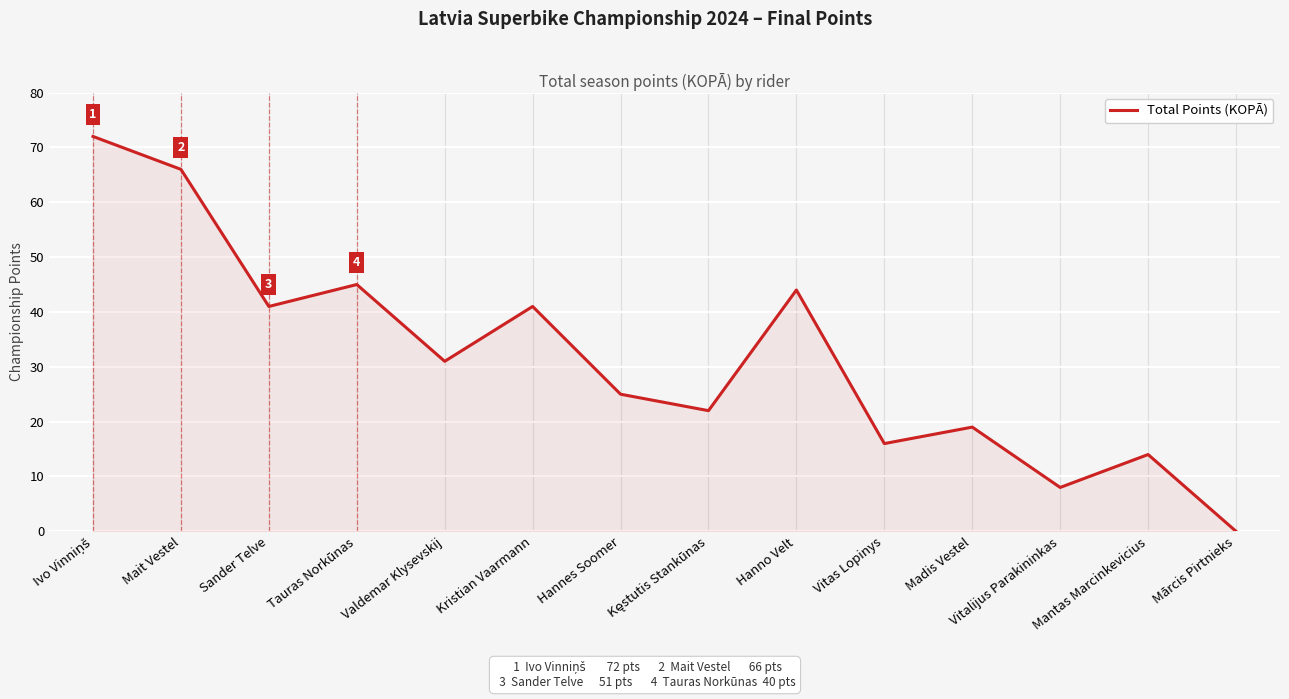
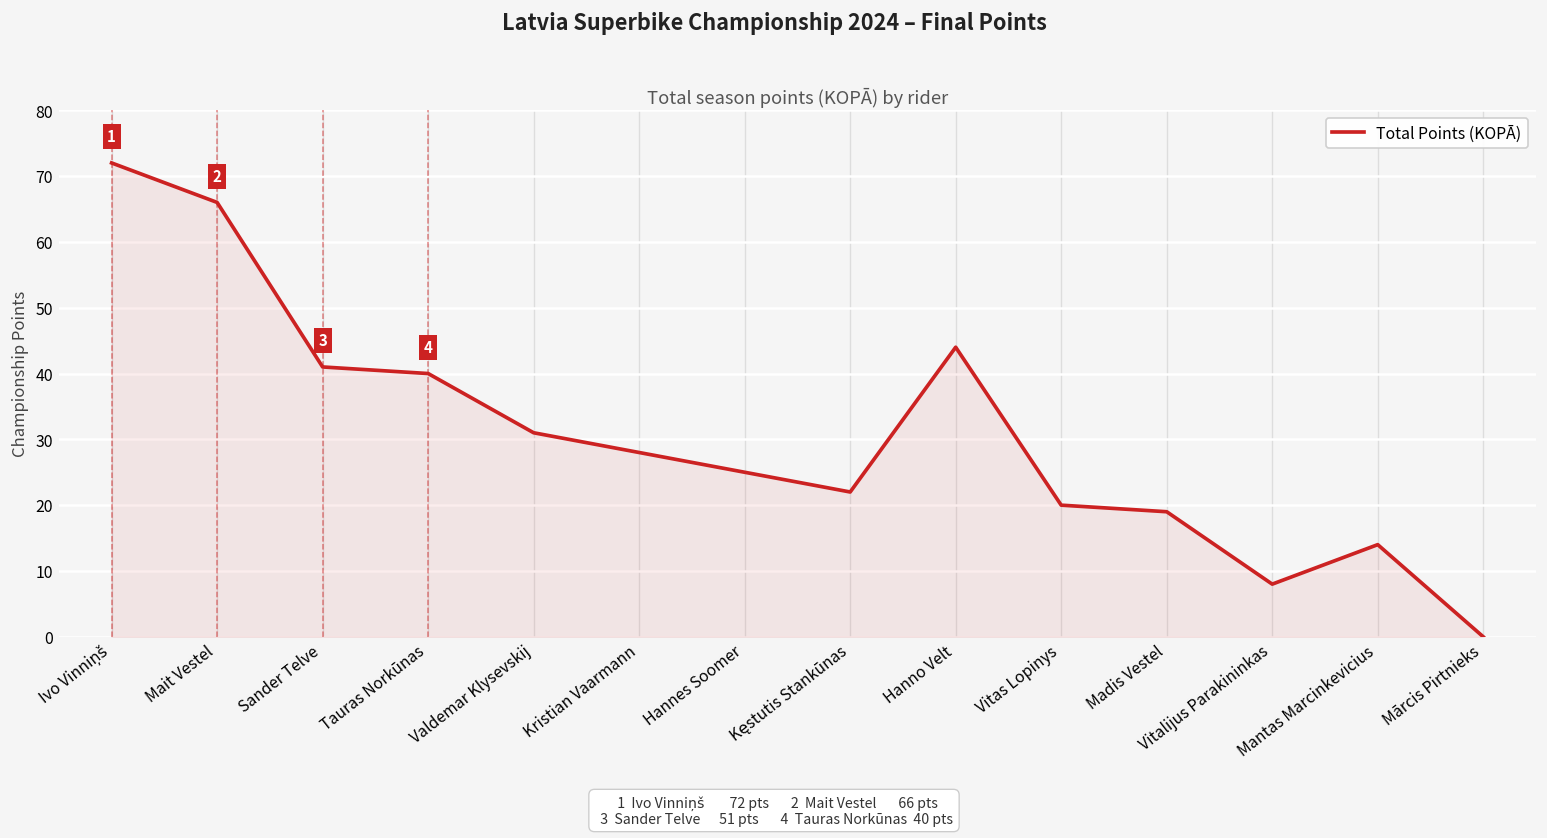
  {
-   "Tauras Norkūnas": 45,
+   "Tauras Norkūnas": 40,
    "Valdemar Klysevskij": 31,
-   "Kristian Vaarmann": 41,
+   "Kristian Vaarmann": 28,
    "Hannes Soomer": 25,
    "Kęstutis Stankūnas": 22,
    "Hanno Velt": 44,
-   "Vitas Lopinys": 16,
+   "Vitas Lopinys": 20,
    "Madis Vestel": 19,
    "Vitalijus Parakininkas": 8,
    "Mantas Marcinkevicius": 14,
    "Mārcis Pirtnieks": 0
  }
